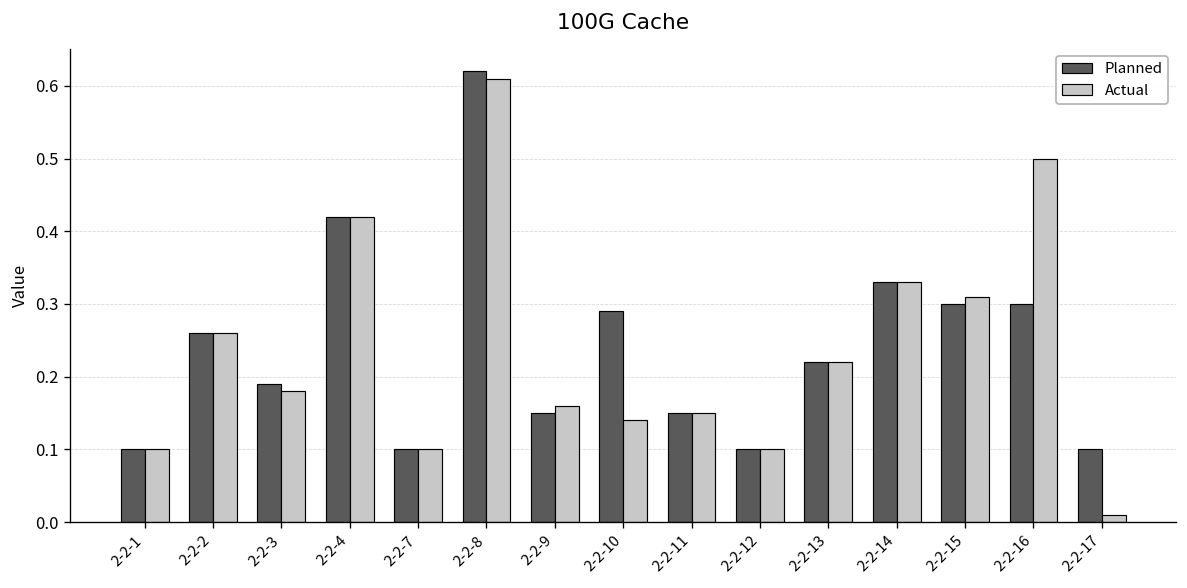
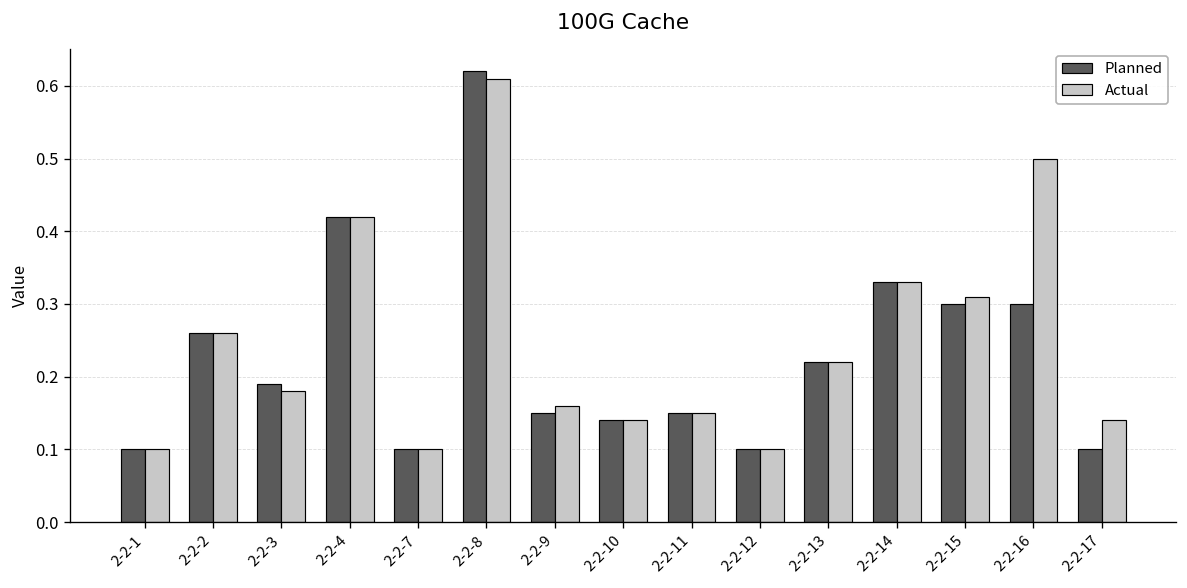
  {
    "Planned": {
      "2-2-1": 0.10,
      "2-2-2": 0.26,
      "2-2-3": 0.19,
      "2-2-4": 0.42,
      "2-2-7": 0.10,
      "2-2-8": 0.62,
      "2-2-9": 0.15,
-     "2-2-10": 0.29,
+     "2-2-10": 0.14,
      "2-2-11": 0.15,
      "2-2-12": 0.10,
      "2-2-13": 0.22,
      "2-2-14": 0.33,
      "2-2-15": 0.30,
      "2-2-16": 0.30,
      "2-2-17": 0.10
    },
    "Actual": {
      "2-2-1": 0.10,
      "2-2-2": 0.26,
      "2-2-3": 0.18,
      "2-2-4": 0.42,
      "2-2-7": 0.10,
      "2-2-8": 0.61,
      "2-2-9": 0.16,
      "2-2-10": 0.14,
      "2-2-11": 0.15,
      "2-2-12": 0.10,
      "2-2-13": 0.22,
      "2-2-14": 0.33,
      "2-2-15": 0.31,
      "2-2-16": 0.50,
-     "2-2-17": 0.01
+     "2-2-17": 0.14
    }
  }
